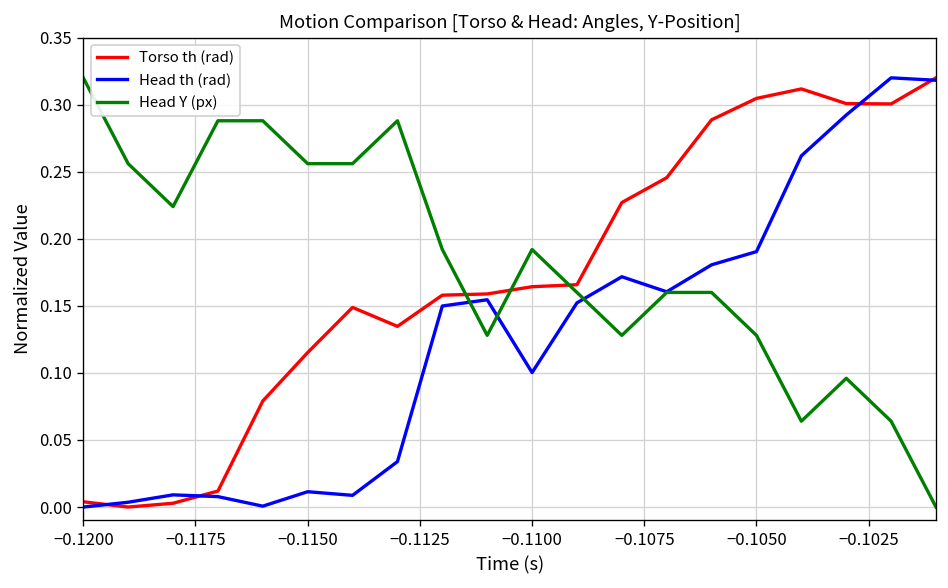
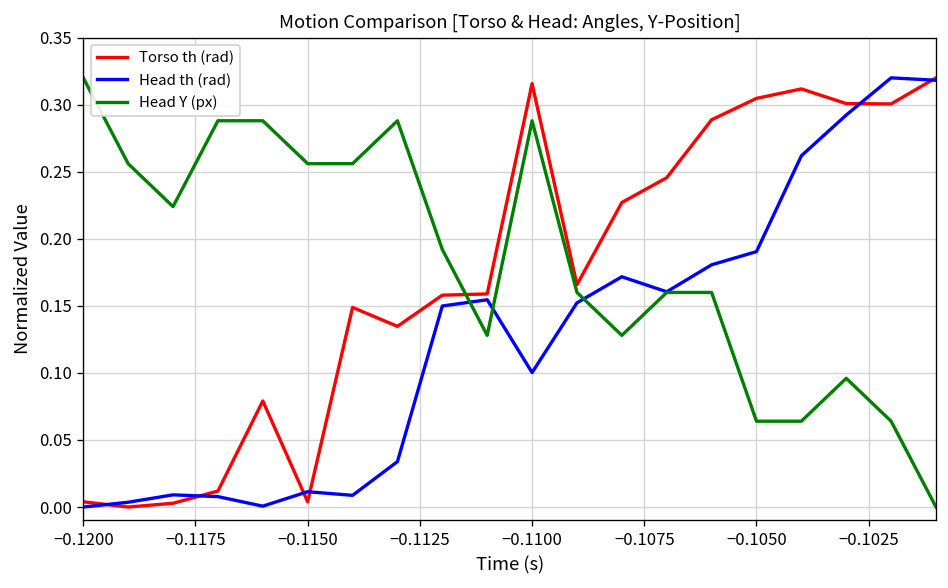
  {
    "Torso th (rad)": {
      "−0.1200": 0.004,
-     "−0.1150": 0.115,
-     "−0.1100": 0.164,
+     "−0.1150": 0.004,
+     "−0.1100": 0.316,
      "−0.1050": 0.305
    },
    "Head th (rad)": {
      "−0.1200": 0.000,
      "−0.1150": 0.011,
      "−0.1100": 0.100,
      "−0.1050": 0.190
    },
    "Head Y (px)": {
      "−0.1200": 0.320,
      "−0.1150": 0.256,
-     "−0.1100": 0.192,
-     "−0.1050": 0.128
+     "−0.1100": 0.288,
+     "−0.1050": 0.064
    }
  }
